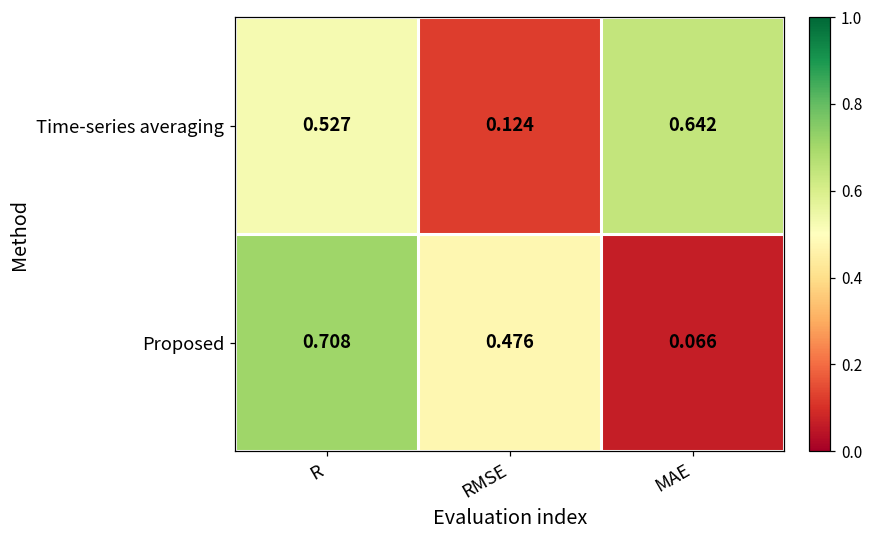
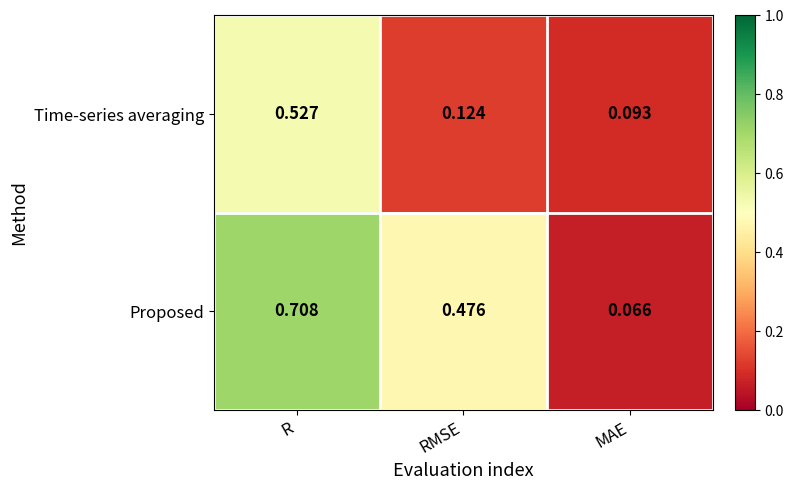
  {
    "Time-series averaging": {
      "R": 0.527,
      "RMSE": 0.124,
-     "MAE": 0.642
+     "MAE": 0.093
    },
    "Proposed": {
      "R": 0.708,
      "RMSE": 0.476,
      "MAE": 0.066
    }
  }
